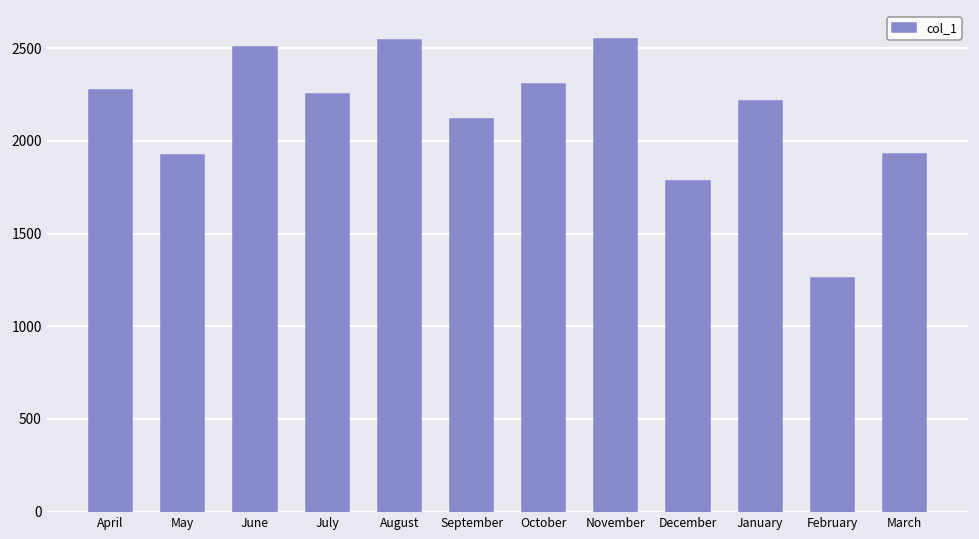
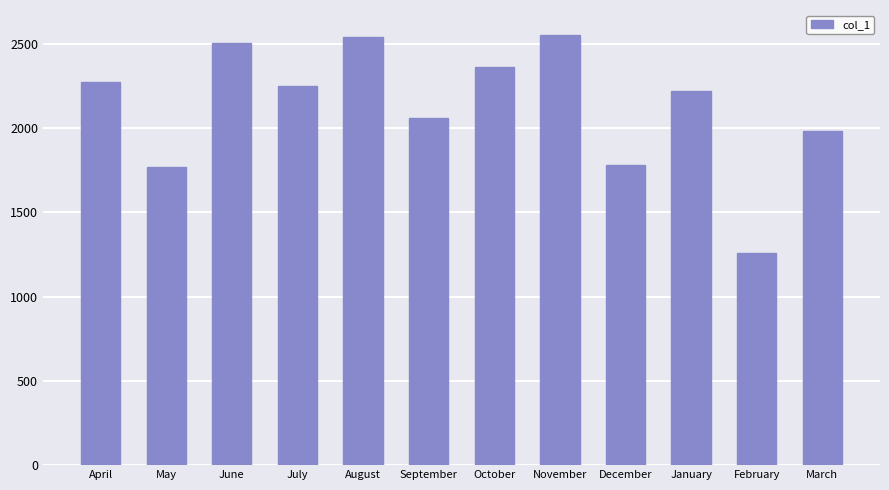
  {
    "April": 2270,
-   "May": 1920,
+   "May": 1770,
    "June": 2510,
    "July": 2250,
    "August": 2540,
-   "September": 2120,
-   "October": 2310,
+   "September": 2060,
+   "October": 2360,
    "November": 2550,
    "December": 1780,
    "January": 2220,
    "February": 1260,
-   "March": 1930
+   "March": 1980
  }
